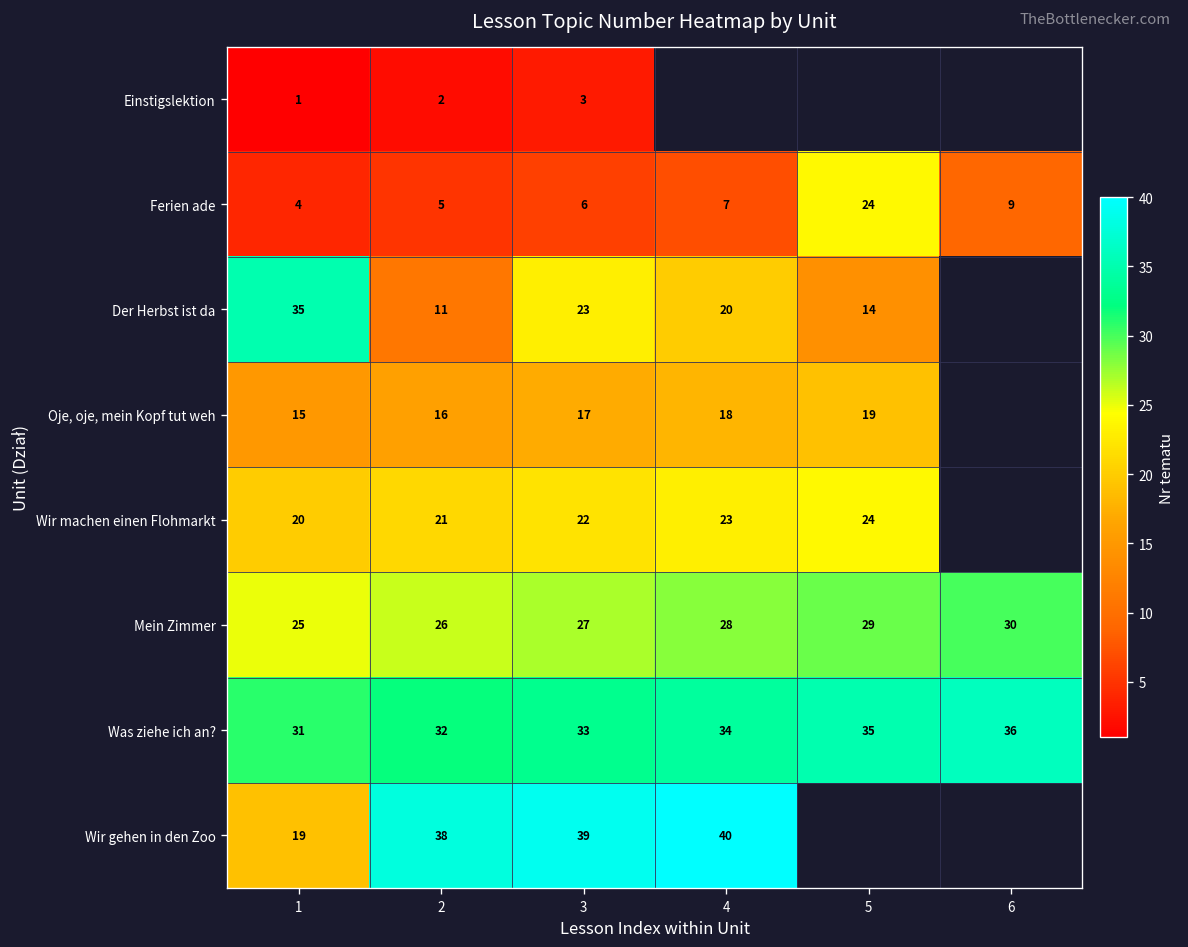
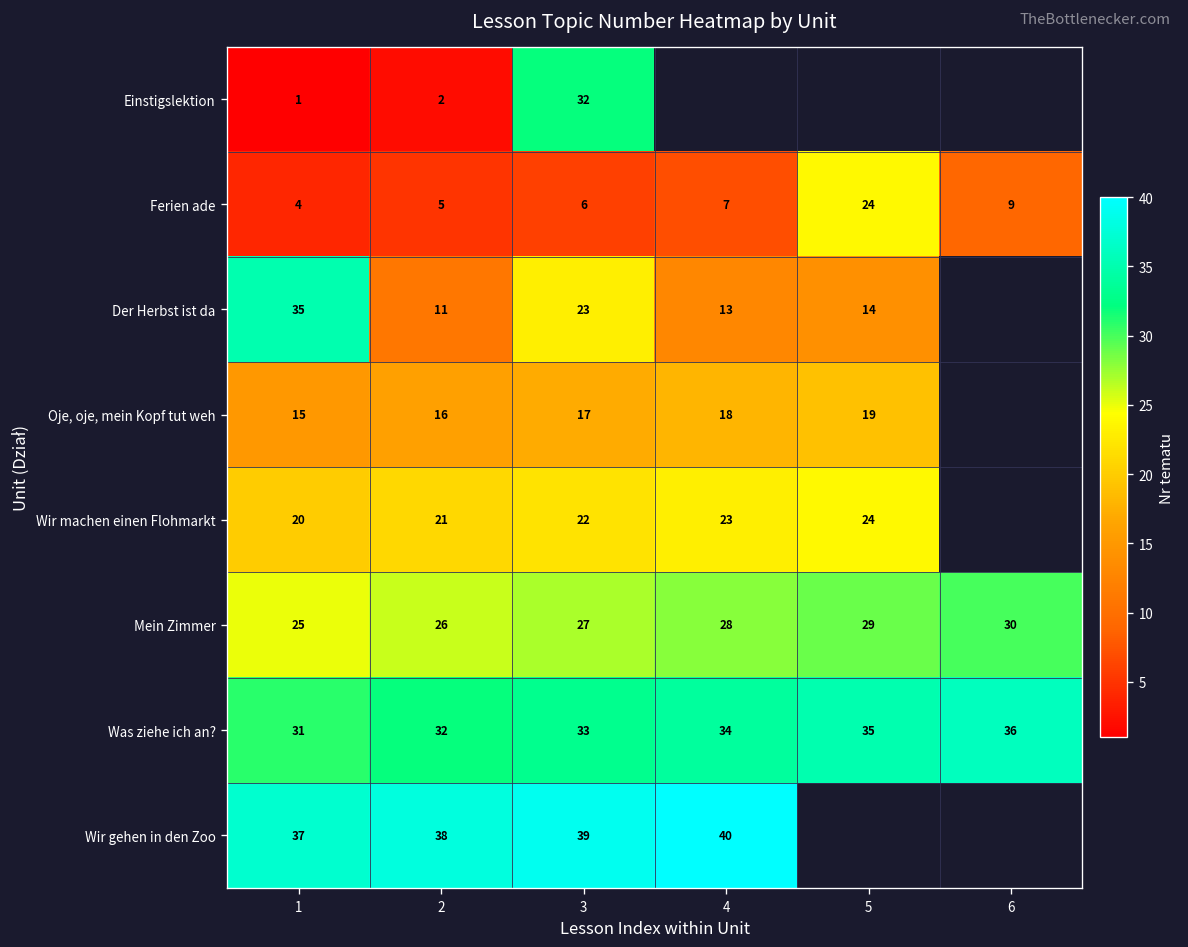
  {
    "Einstigslektion": {
      "1": 1,
      "2": 2,
-     "3": 3
+     "3": 32
    },
    "Ferien ade": {
      "1": 4,
      "2": 5,
      "3": 6,
      "4": 7,
      "5": 24,
      "6": 9
    },
    "Der Herbst ist da": {
      "1": 35,
      "2": 11,
      "3": 23,
-     "4": 20,
+     "4": 13,
      "5": 14
    },
    "Oje, oje, mein Kopf tut weh": {
      "1": 15,
      "2": 16,
      "3": 17,
      "4": 18,
      "5": 19
    },
    "Wir machen einen Flohmarkt": {
      "1": 20,
      "2": 21,
      "3": 22,
      "4": 23,
      "5": 24
    },
    "Mein Zimmer": {
      "1": 25,
      "2": 26,
      "3": 27,
      "4": 28,
      "5": 29,
      "6": 30
    },
    "Was ziehe ich an?": {
      "1": 31,
      "2": 32,
      "3": 33,
      "4": 34,
      "5": 35,
      "6": 36
    },
    "Wir gehen in den Zoo": {
-     "1": 19,
+     "1": 37,
      "2": 38,
      "3": 39,
      "4": 40
    }
  }
